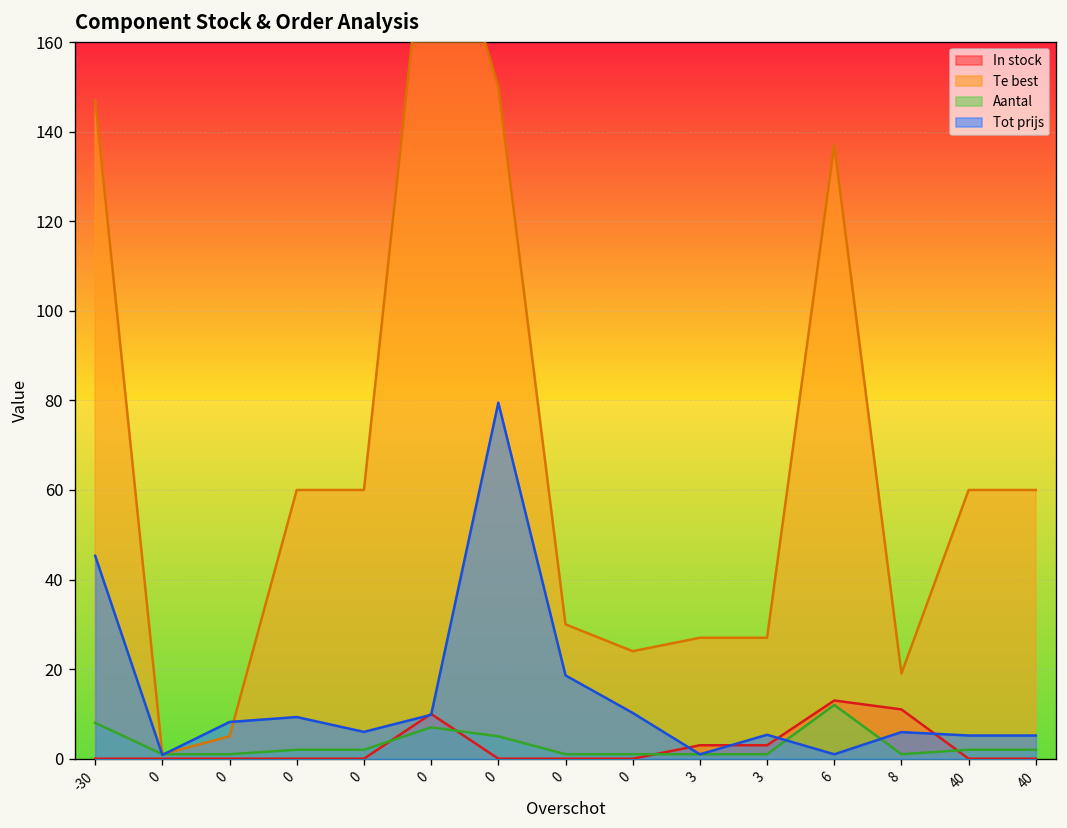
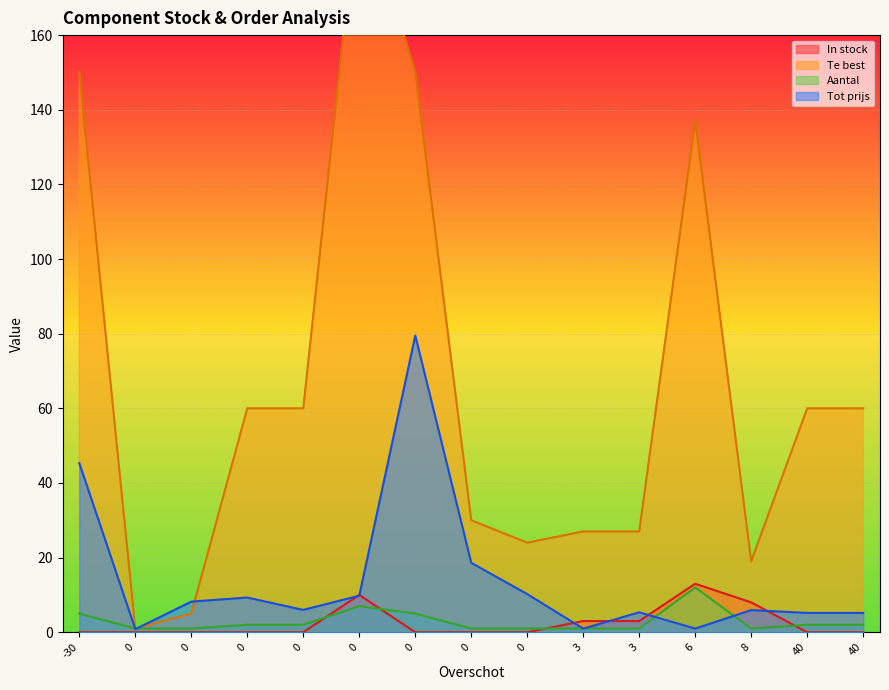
  {
    "In stock": {
      "-30": 0,
      "6": 13,
-     "8": 11
+     "8": 8
    },
    "Te best": {
-     "-30": 147,
+     "-30": 150,
      "6": 137,
      "8": 19
    },
    "Aantal": {
-     "-30": 8,
+     "-30": 5,
      "6": 12,
      "8": 1
    },
    "Tot prijs": {
      "-30": 45,
      "6": 1,
      "8": 6
    }
  }
